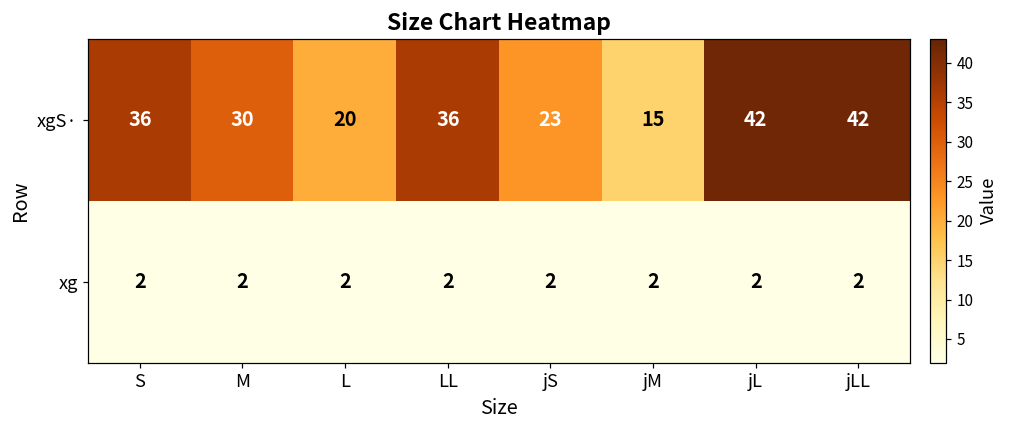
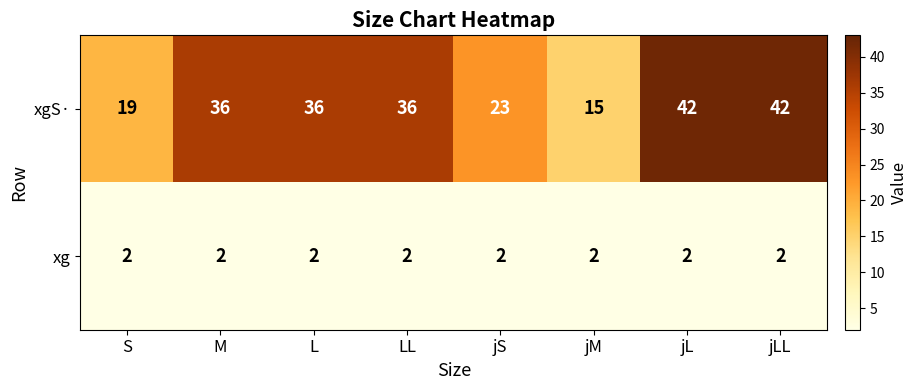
  {
    "xgS·": {
-     "S": 36,
-     "M": 30,
-     "L": 20,
+     "S": 19,
+     "M": 36,
+     "L": 36,
      "LL": 36,
      "jS": 23,
      "jM": 15,
      "jL": 42,
      "jLL": 42
    },
    "xg": {
      "S": 2,
      "M": 2,
      "L": 2,
      "LL": 2,
      "jS": 2,
      "jM": 2,
      "jL": 2,
      "jLL": 2
    }
  }
